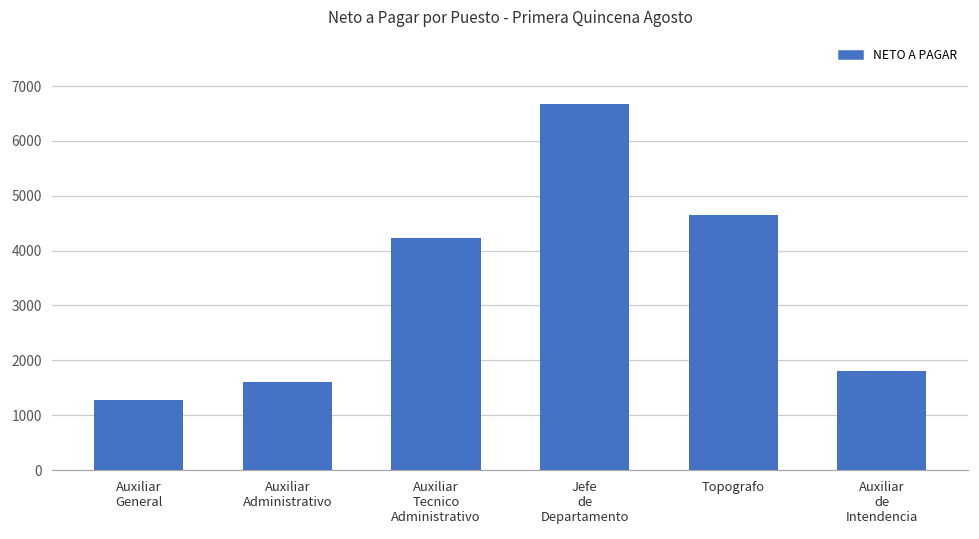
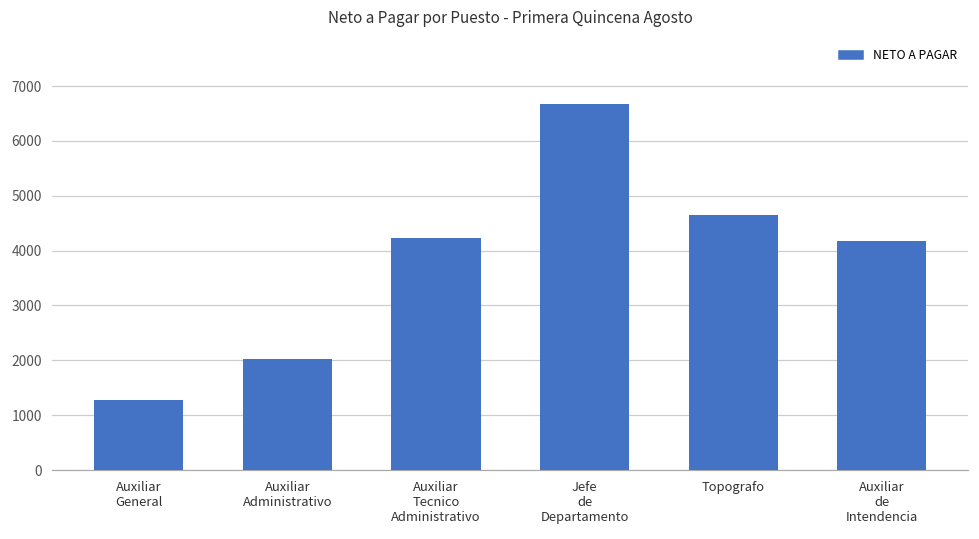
  {
    "Auxiliar General": 1300,
-   "Auxiliar Administrativo": 1600,
+   "Auxiliar Administrativo": 2000,
    "Auxiliar Tecnico Administrativo": 4200,
    "Jefe de Departamento": 6700,
    "Topografo": 4700,
-   "Auxiliar de Intendencia": 1800
+   "Auxiliar de Intendencia": 4200
  }
